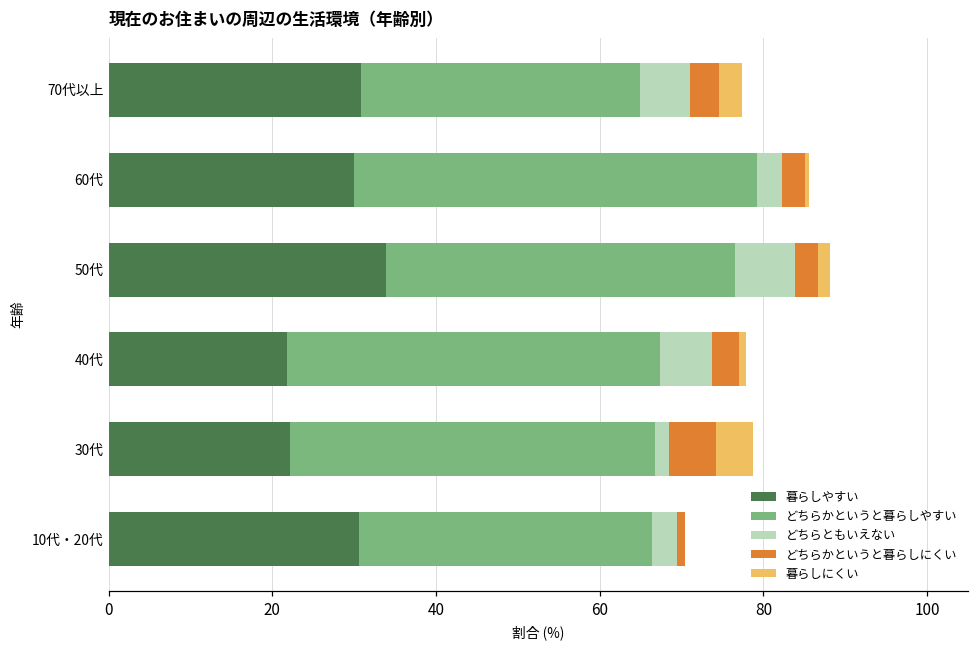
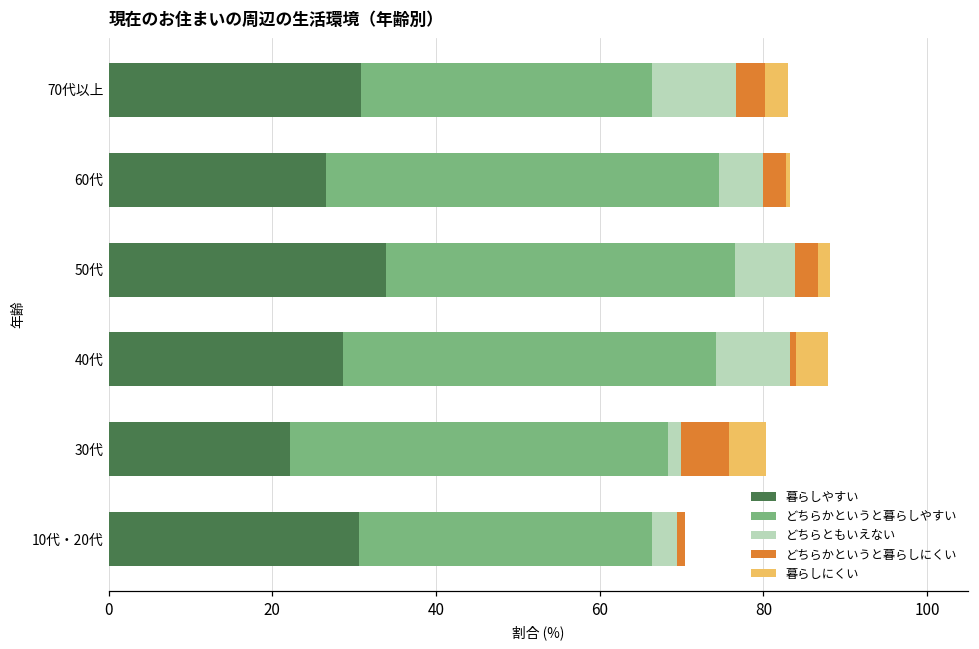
  {
    "暮らしやすい": {
      "70代以上": 31,
-     "60代": 30,
+     "60代": 27,
      "50代": 34,
-     "40代": 22,
+     "40代": 29,
      "30代": 22,
      "10代・20代": 31
    },
    "どちらかというと暮らしやすい": {
-     "70代以上": 34,
-     "60代": 49,
+     "70代以上": 36,
+     "60代": 48,
      "50代": 43,
      "40代": 46,
-     "30代": 45,
+     "30代": 46,
      "10代・20代": 36
    },
    "どちらともいえない": {
-     "70代以上": 6,
-     "60代": 3,
+     "70代以上": 10,
+     "60代": 5,
      "50代": 7,
-     "40代": 6,
+     "40代": 9,
      "30代": 2,
      "10代・20代": 3
    },
    "どちらかというと暮らしにくい": {
      "70代以上": 4,
      "60代": 3,
      "50代": 3,
-     "40代": 3,
+     "40代": 1,
      "30代": 6,
      "10代・20代": 1
    },
    "暮らしにくい": {
      "70代以上": 3,
      "60代": 0,
      "50代": 1,
-     "40代": 1,
+     "40代": 4,
      "30代": 5,
      "10代・20代": 0
    }
  }
